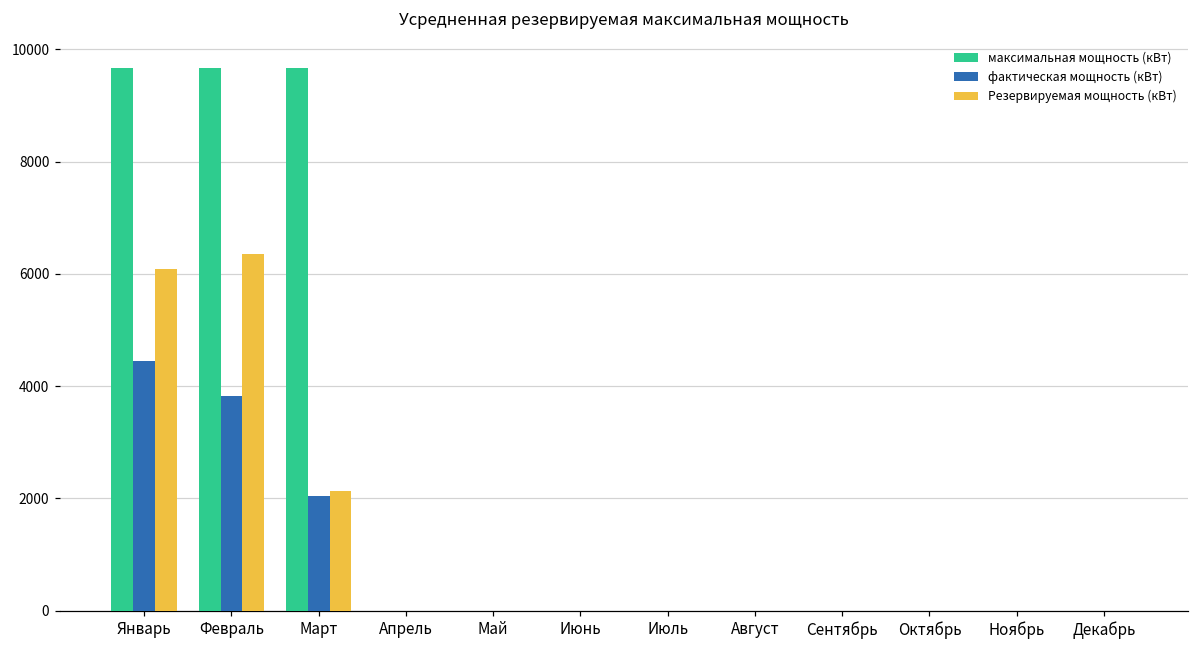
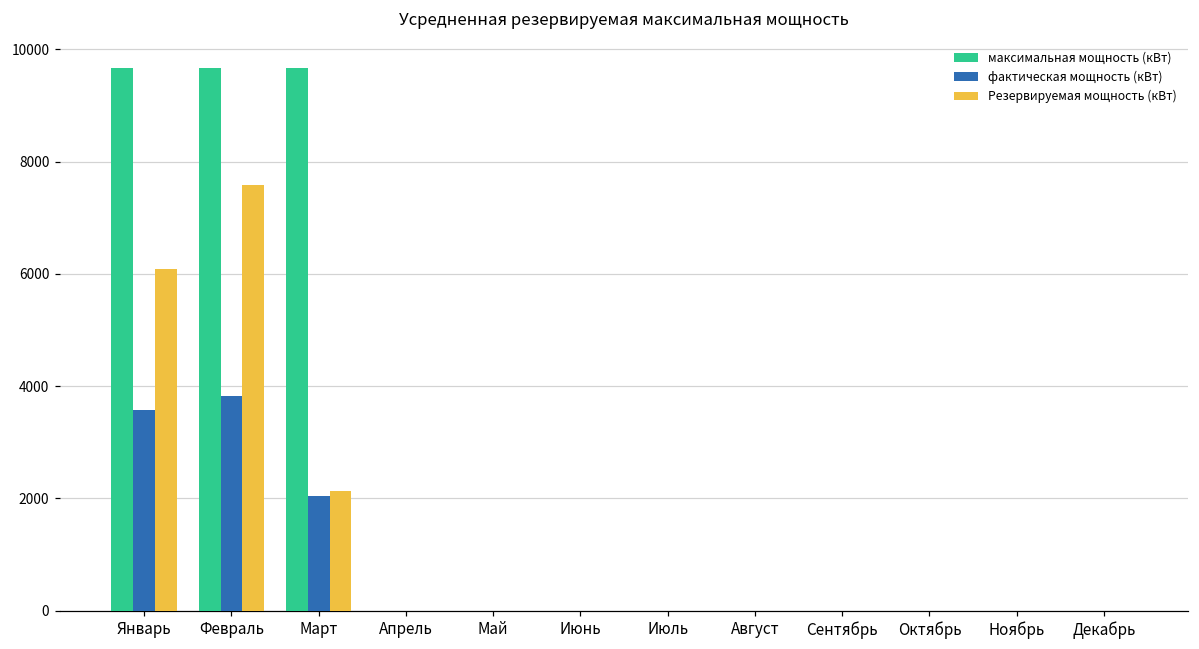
  {
    "максимальная мощность (кВт)": {
      "Январь": 9700,
      "Февраль": 9700,
      "Март": 9700,
      "Апрель": 0,
      "Май": 0,
      "Июнь": 0,
      "Июль": 0,
      "Август": 0,
      "Сентябрь": 0,
      "Октябрь": 0,
      "Ноябрь": 0,
      "Декабрь": 0
    },
    "фактическая мощность (кВт)": {
-     "Январь": 4400,
+     "Январь": 3600,
      "Февраль": 3800,
      "Март": 2000,
      "Апрель": 0,
      "Май": 0,
      "Июнь": 0,
      "Июль": 0,
      "Август": 0,
      "Сентябрь": 0,
      "Октябрь": 0,
      "Ноябрь": 0,
      "Декабрь": 0
    },
    "Резервируемая мощность (кВт)": {
      "Январь": 6100,
-     "Февраль": 6400,
+     "Февраль": 7600,
      "Март": 2100,
      "Апрель": 0,
      "Май": 0,
      "Июнь": 0,
      "Июль": 0,
      "Август": 0,
      "Сентябрь": 0,
      "Октябрь": 0,
      "Ноябрь": 0,
      "Декабрь": 0
    }
  }
